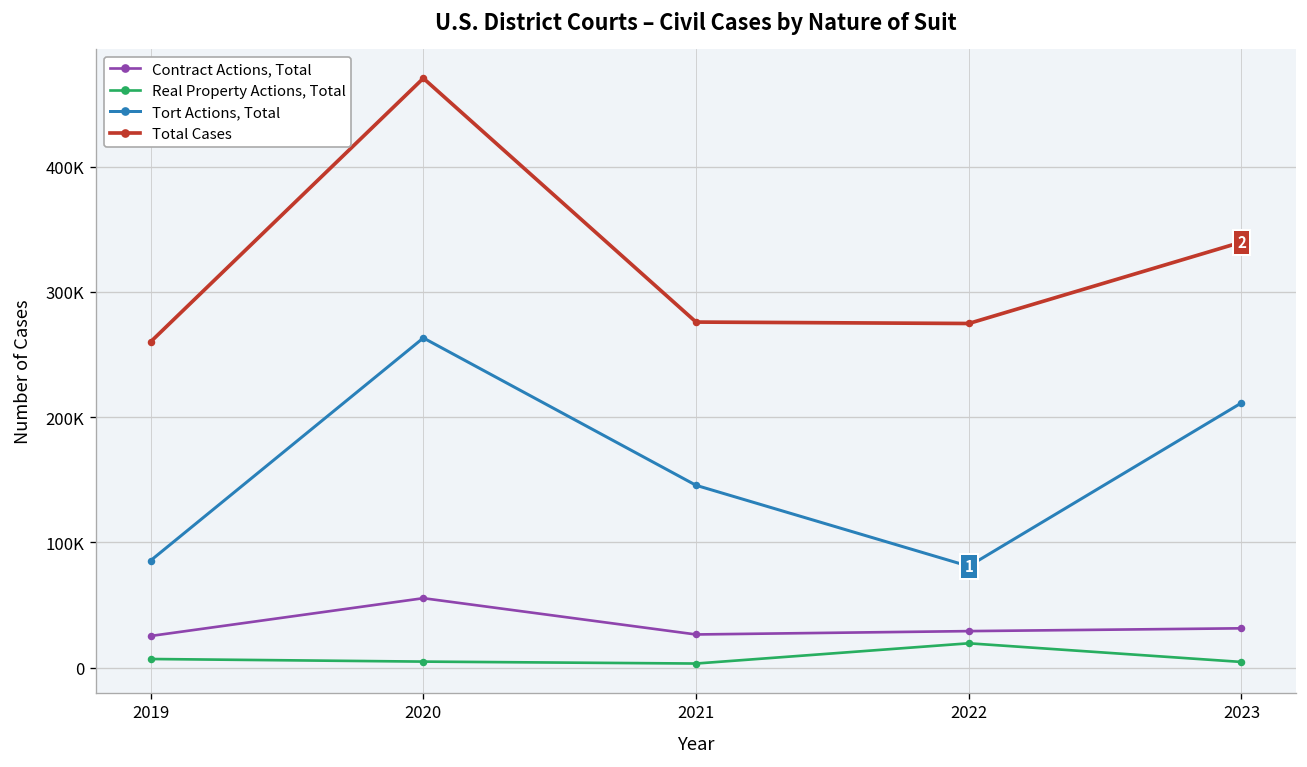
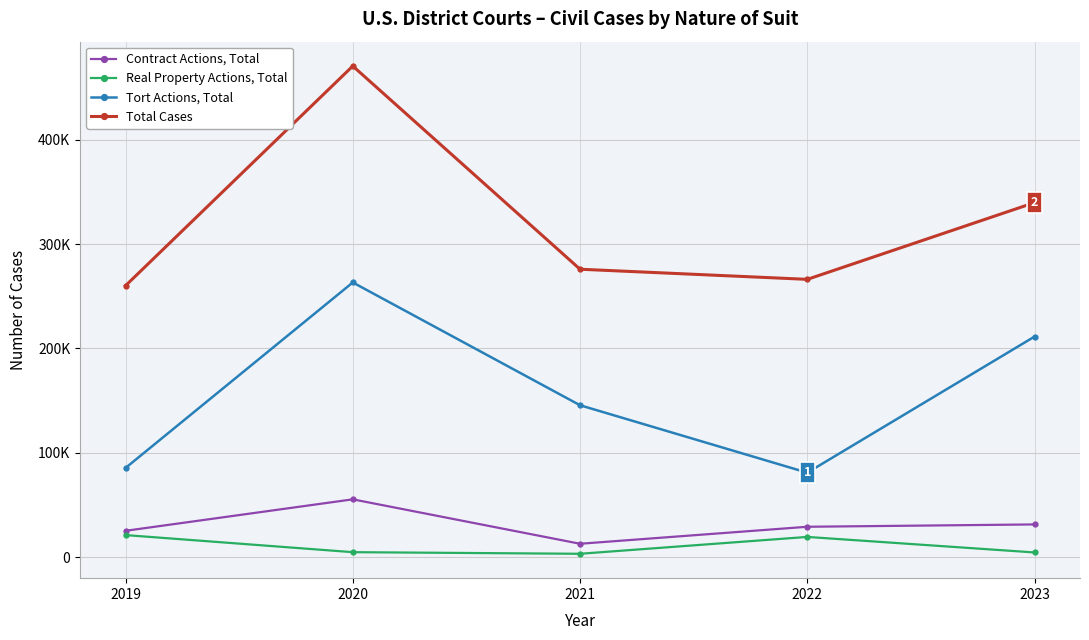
  {
    "Contract Actions, Total": {
      "2019": 25000,
      "2020": 55000,
-     "2021": 26000,
+     "2021": 13000,
      "2022": 29000,
      "2023": 31000
    },
    "Real Property Actions, Total": {
-     "2019": 7000,
+     "2019": 21000,
      "2020": 5000,
      "2021": 3000,
      "2022": 19000,
      "2023": 5000
    },
    "Tort Actions, Total": {
      "2019": 85000,
      "2020": 263000,
      "2021": 146000,
      "2023": 211000
    },
    "Total Cases": {
      "2019": 260000,
      "2020": 471000,
      "2021": 276000,
-     "2022": 275000
+     "2022": 266000
    }
  }
